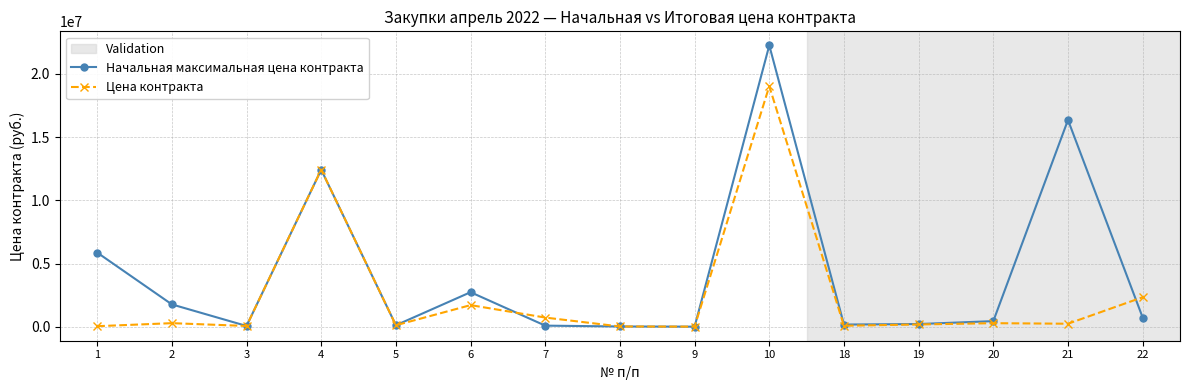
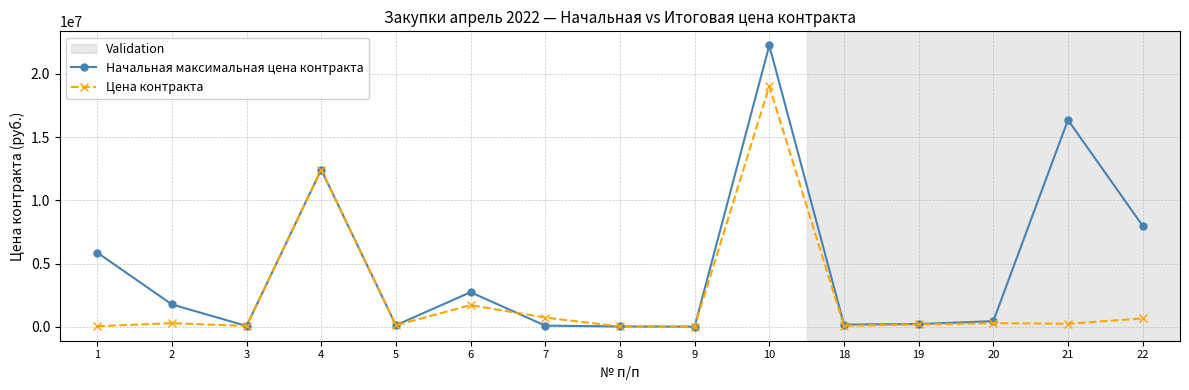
  {
    "Начальная максимальная цена контракта": {
      "1": 5900000,
      "2": 1800000,
      "6": 2700000,
      "7": 100000,
      "10": 22300000,
      "21": 16400000,
-     "22": 700000
+     "22": 8000000
    },
    "Цена контракта": {
      "1": 100000,
      "2": 300000,
      "6": 1700000,
      "7": 700000,
      "10": 19000000,
      "21": 200000,
-     "22": 2300000
+     "22": 700000
    }
  }
